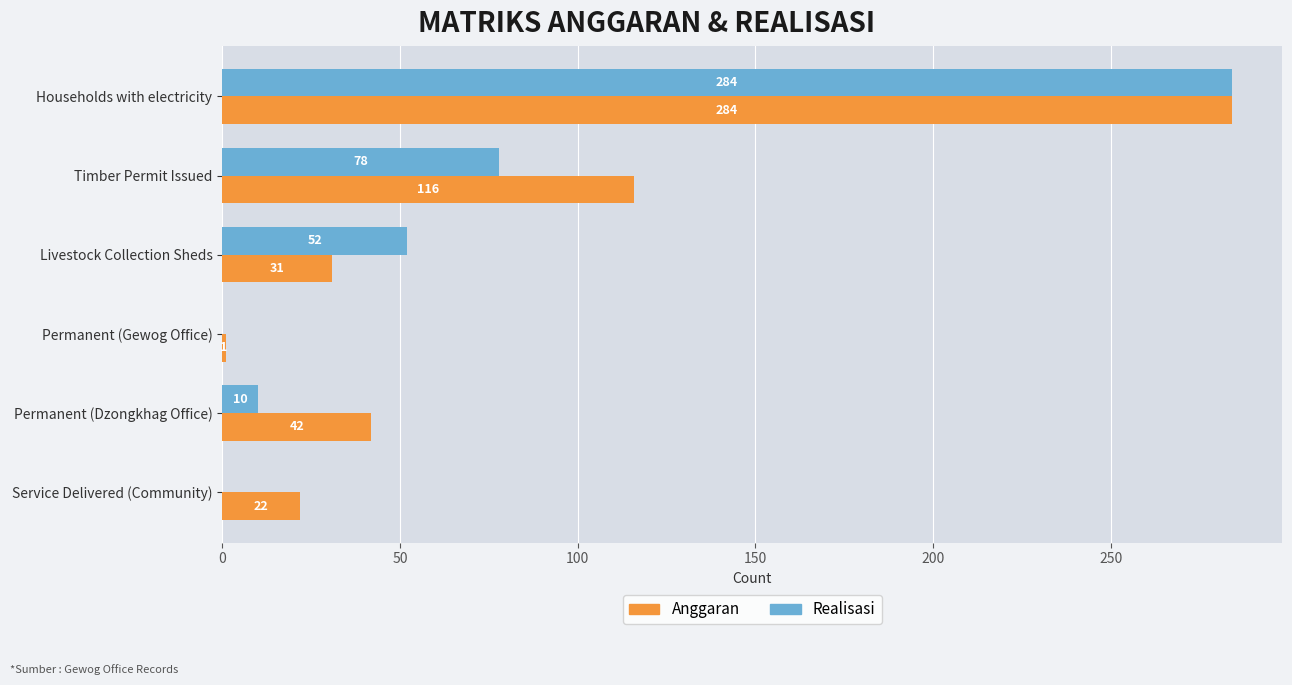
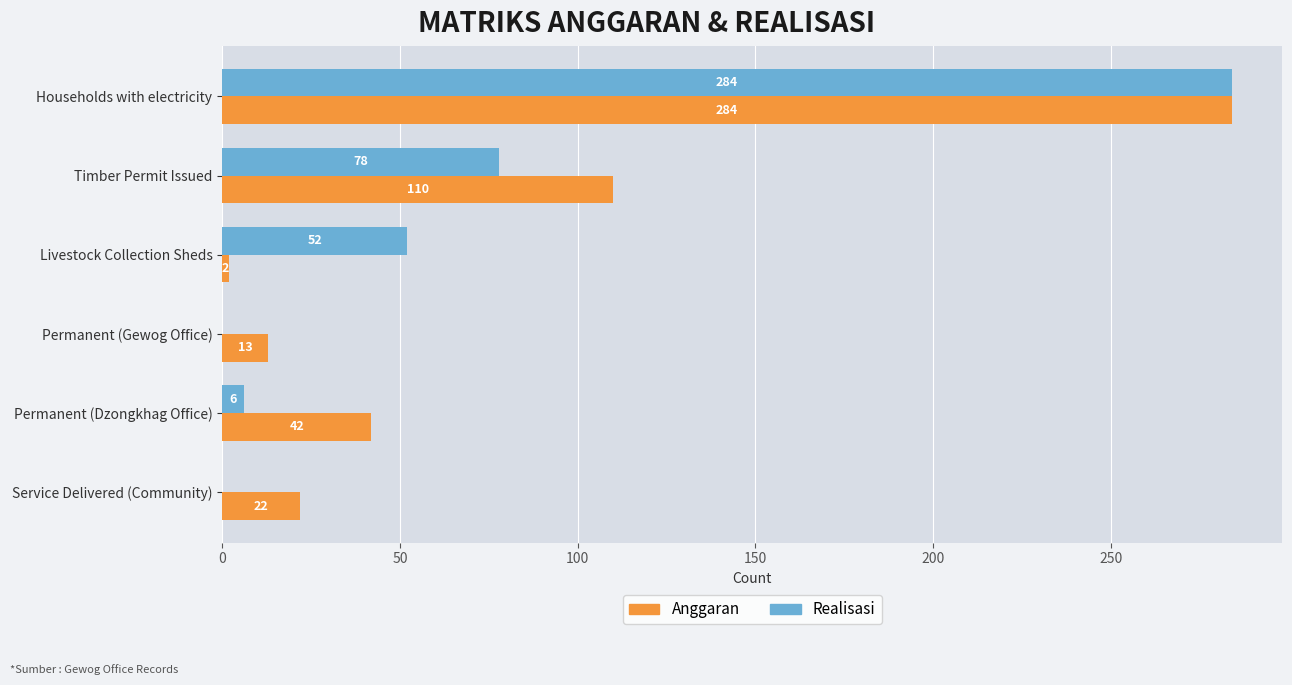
  {
    "Anggaran": {
      "Households with electricity": 284,
-     "Timber Permit Issued": 116,
-     "Livestock Collection Sheds": 31,
-     "Permanent (Gewog Office)": 1,
+     "Timber Permit Issued": 110,
+     "Livestock Collection Sheds": 2,
+     "Permanent (Gewog Office)": 13,
      "Permanent (Dzongkhag Office)": 42,
      "Service Delivered (Community)": 22
    },
    "Realisasi": {
      "Households with electricity": 284,
      "Timber Permit Issued": 78,
      "Livestock Collection Sheds": 52,
-     "Permanent (Dzongkhag Office)": 10
+     "Permanent (Dzongkhag Office)": 6
    }
  }
